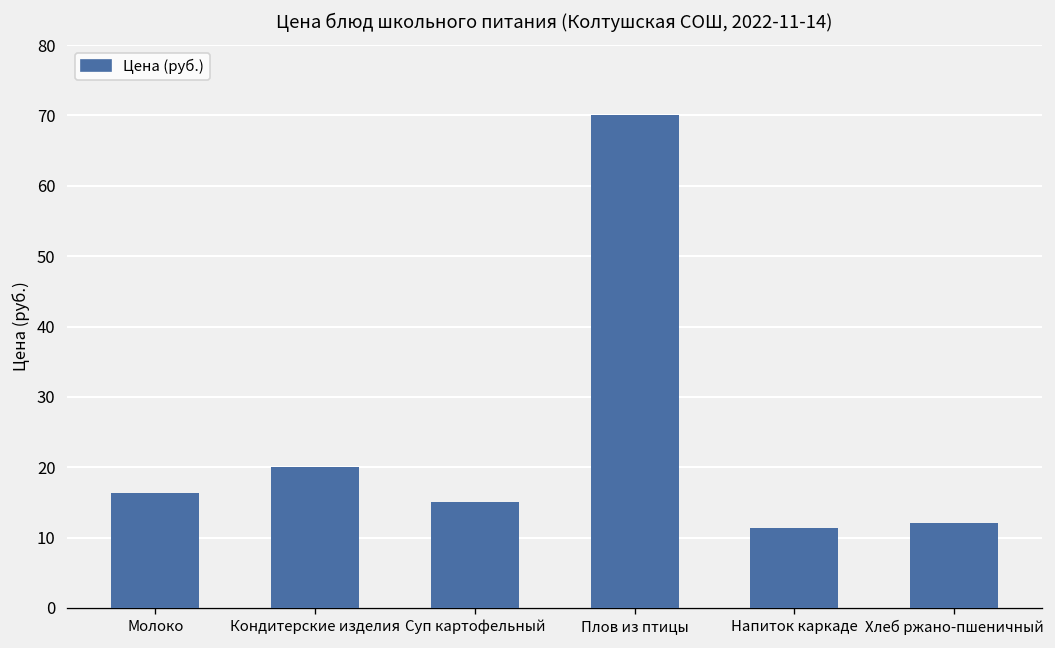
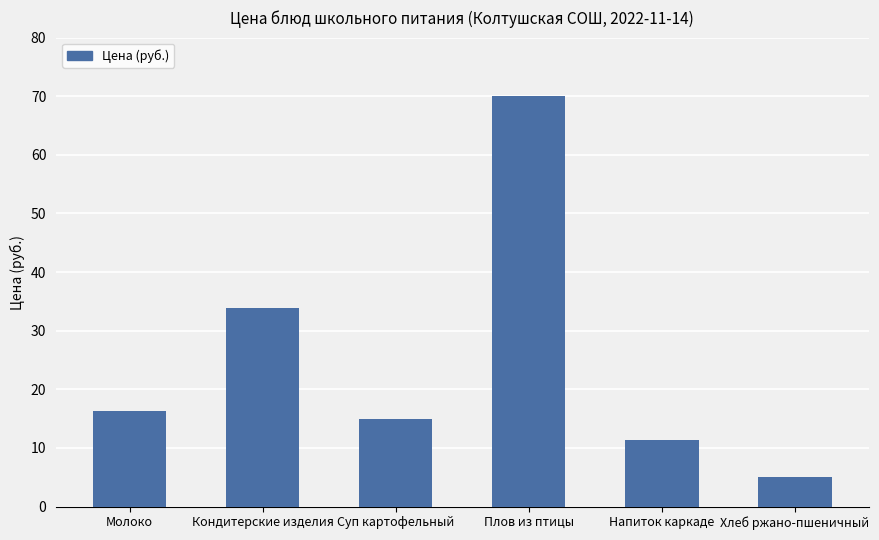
  {
    "Молоко": 16,
-   "Кондитерские изделия": 20,
+   "Кондитерские изделия": 34,
    "Суп картофельный": 15,
    "Плов из птицы": 70,
    "Напиток каркаде": 11,
-   "Хлеб ржано-пшеничный": 12
+   "Хлеб ржано-пшеничный": 5
  }
